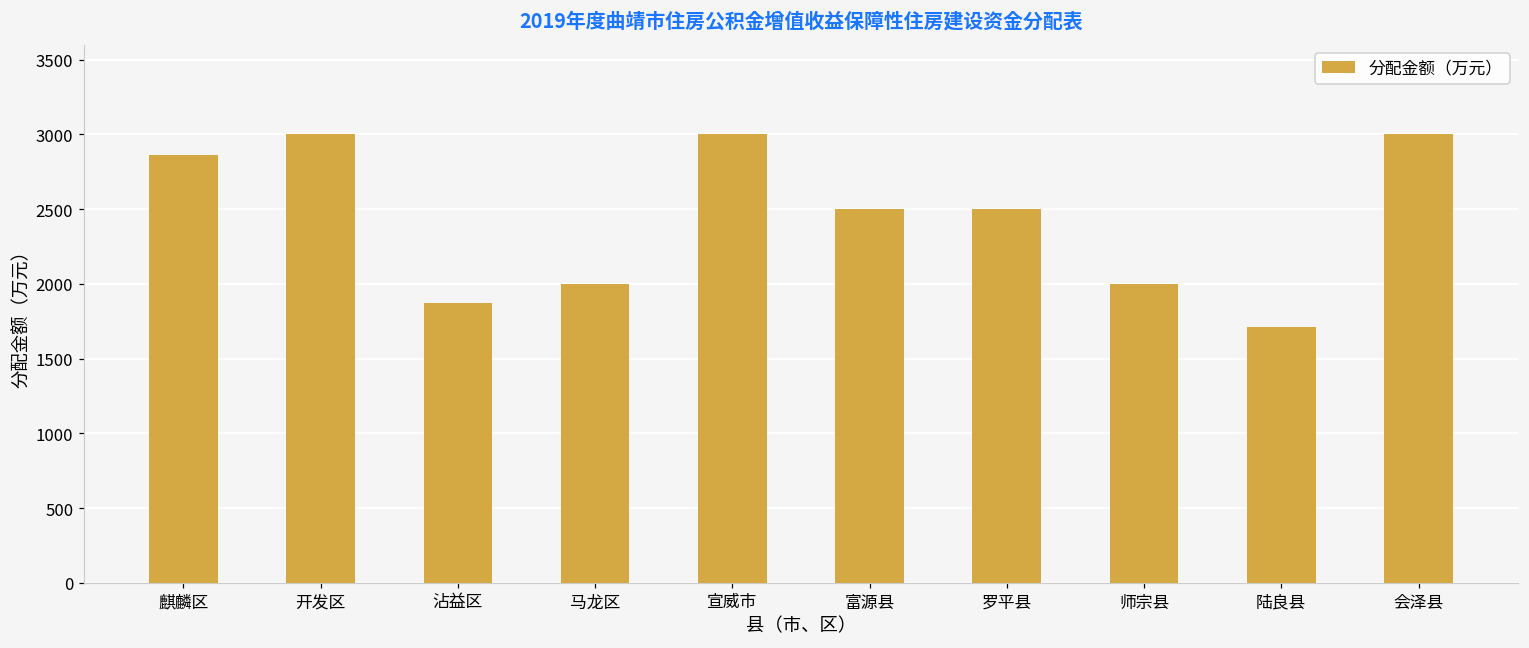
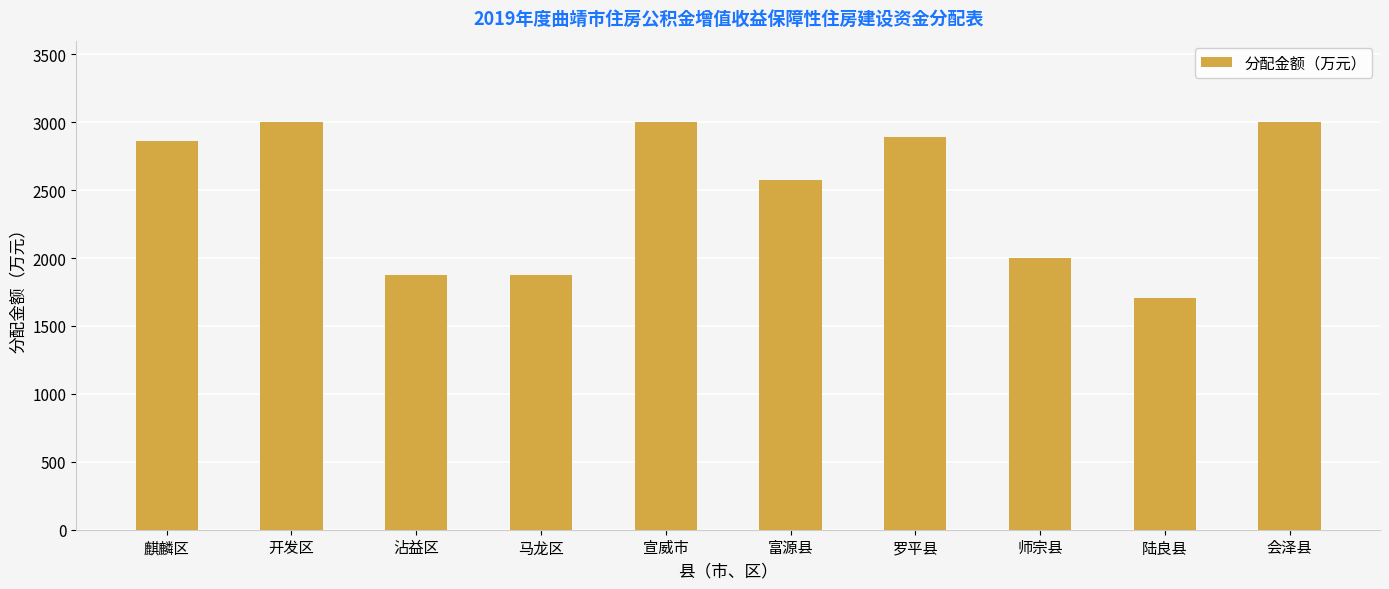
  {
    "麒麟区": 2860,
    "开发区": 3000,
    "沾益区": 1870,
-   "马龙区": 2000,
+   "马龙区": 1880,
    "宣威市": 3000,
-   "富源县": 2500,
-   "罗平县": 2500,
+   "富源县": 2570,
+   "罗平县": 2890,
    "师宗县": 2000,
    "陆良县": 1710,
    "会泽县": 3000
  }
